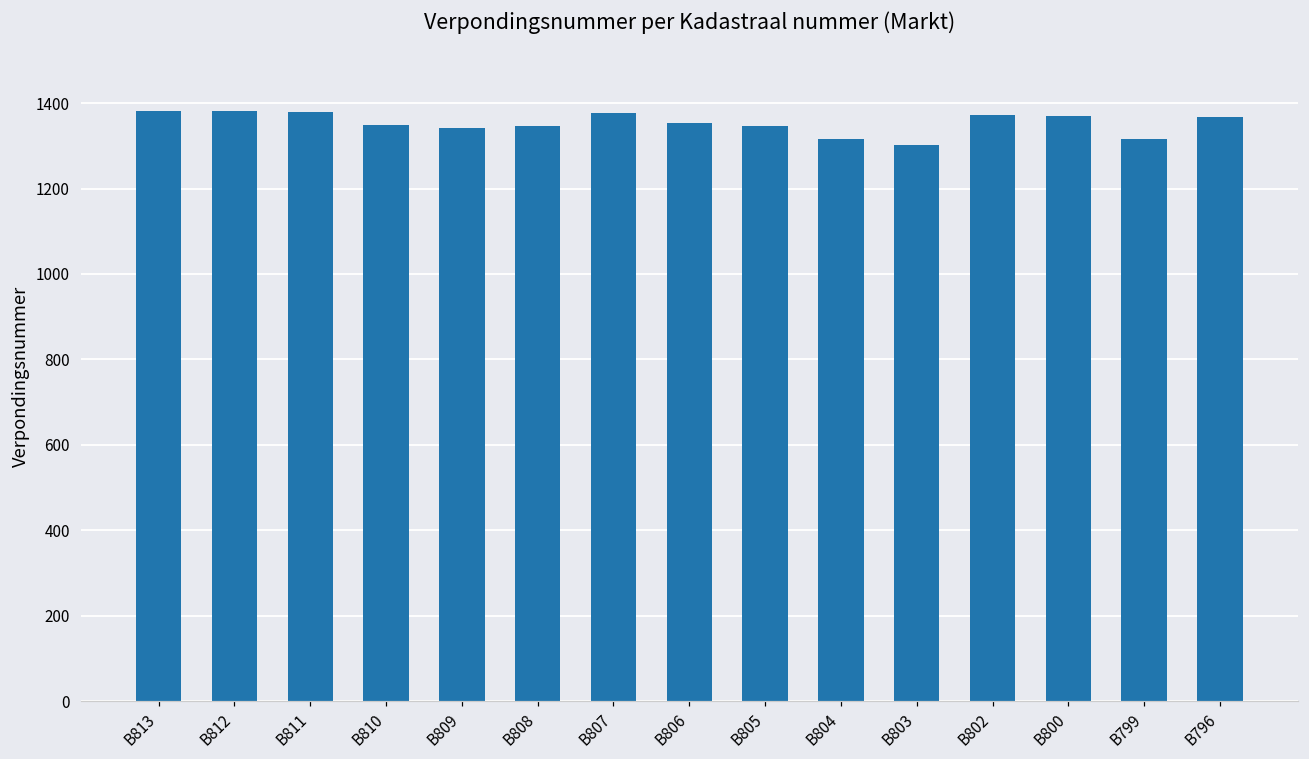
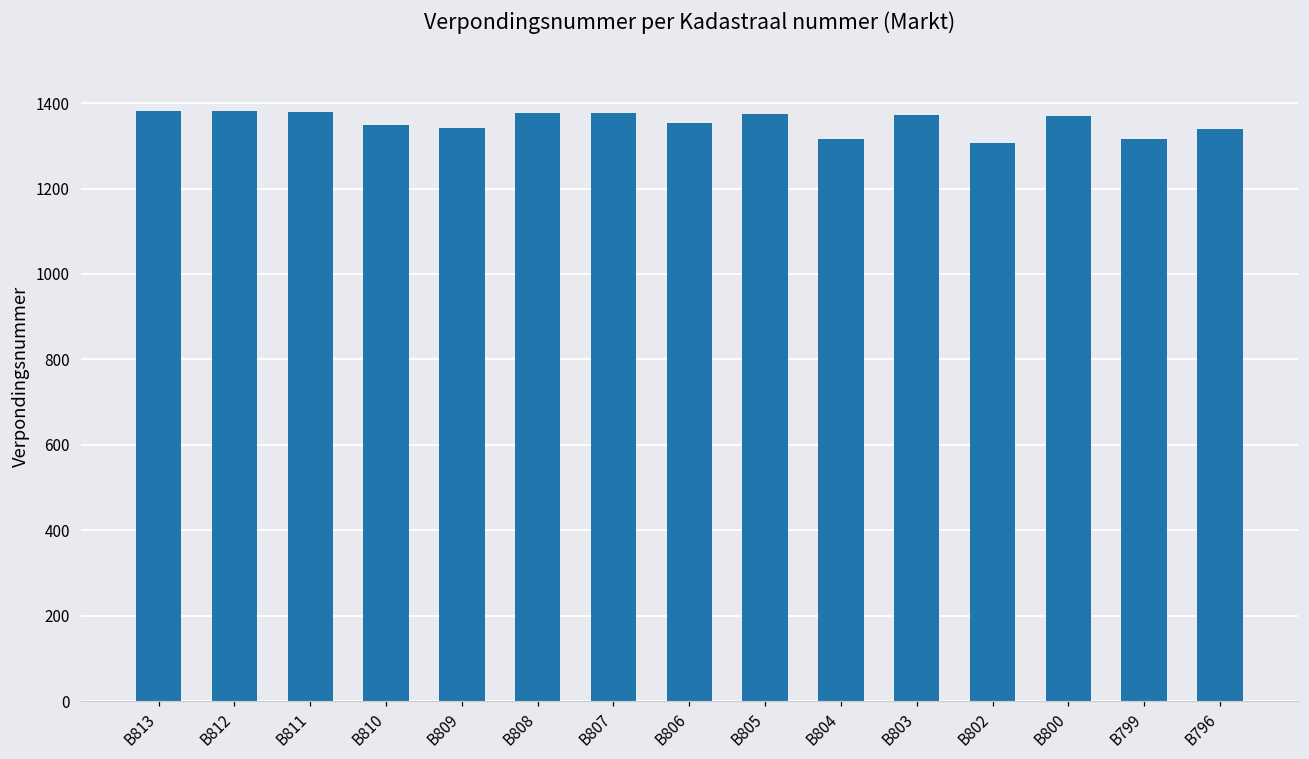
  {
    "B813": 1380,
    "B812": 1380,
    "B811": 1380,
    "B810": 1350,
    "B809": 1340,
-   "B808": 1350,
+   "B808": 1380,
    "B807": 1380,
    "B806": 1350,
-   "B805": 1350,
+   "B805": 1370,
    "B804": 1320,
-   "B803": 1300,
-   "B802": 1370,
+   "B803": 1370,
+   "B802": 1310,
    "B800": 1370,
    "B799": 1320,
-   "B796": 1370
+   "B796": 1340
  }
